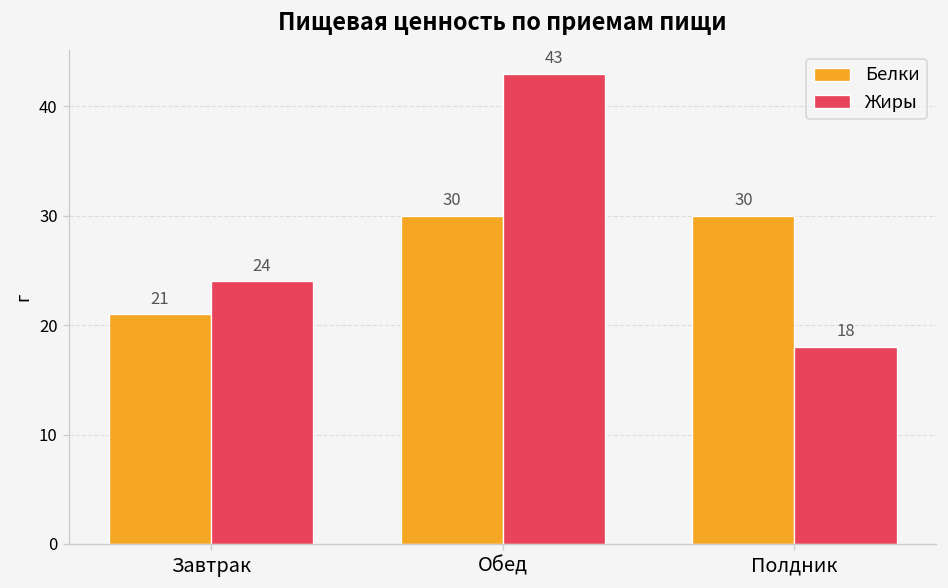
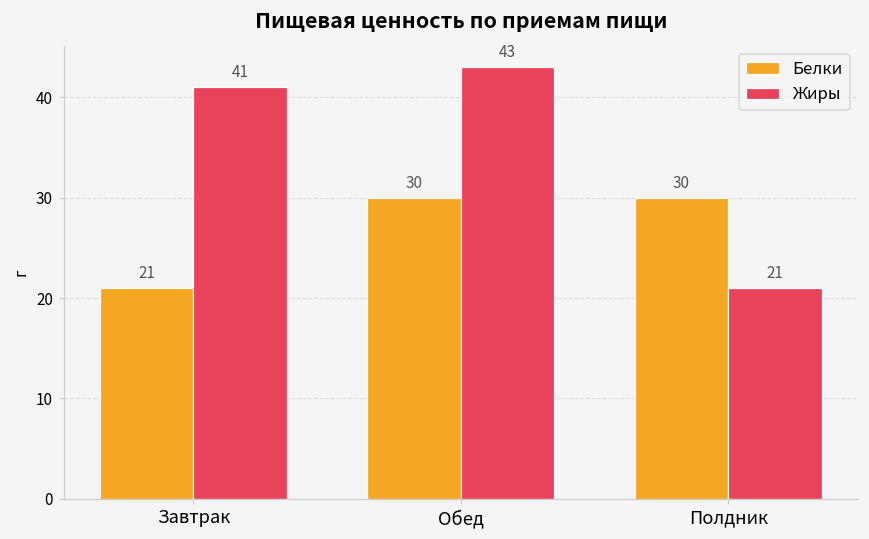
  {
    "Белки": {
      "Завтрак": 21,
      "Обед": 30,
      "Полдник": 30
    },
    "Жиры": {
-     "Завтрак": 24,
+     "Завтрак": 41,
      "Обед": 43,
-     "Полдник": 18
+     "Полдник": 21
    }
  }
